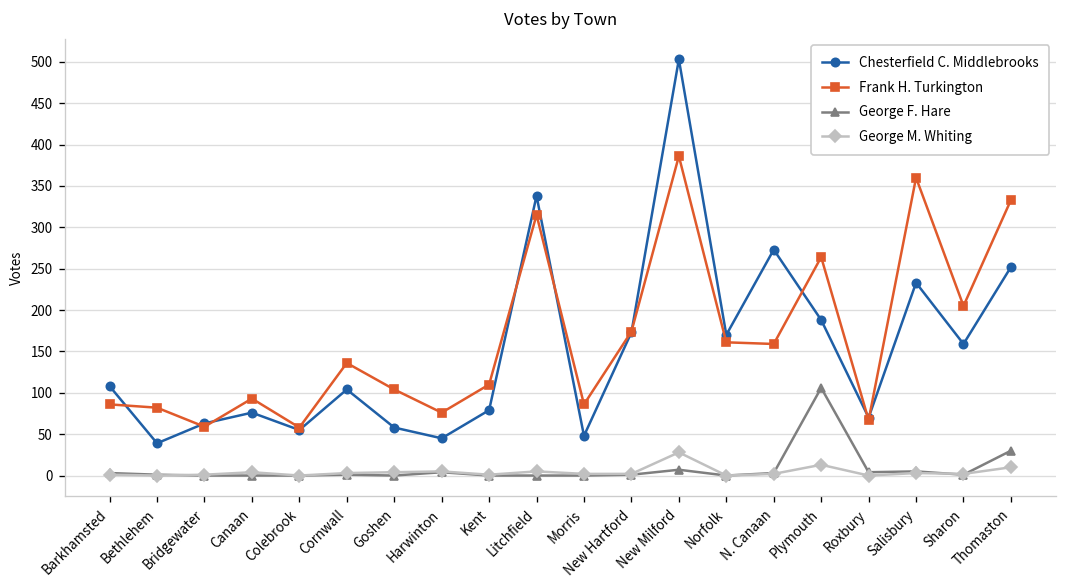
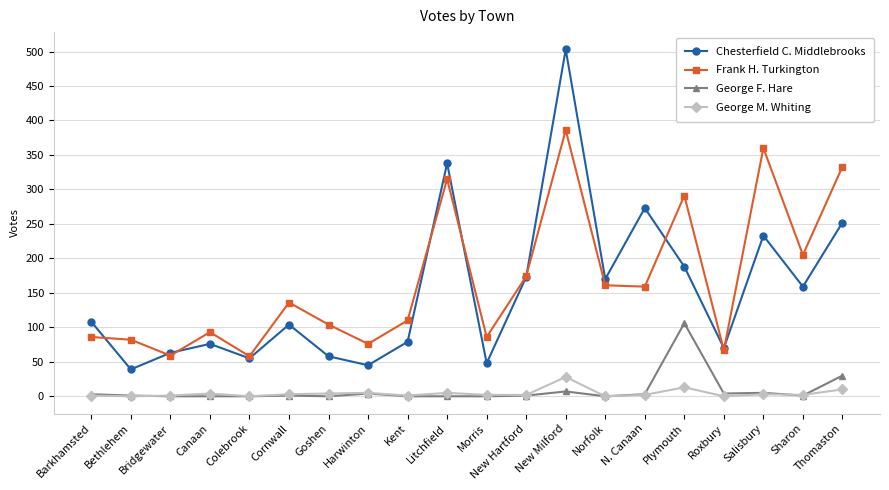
  {
    "Chesterfield C. Middlebrooks": {
      "Barkhamsted": 110,
      "Bethlehem": 40,
      "Bridgewater": 60,
      "Canaan": 80,
      "Cornwall": 100,
      "Goshen": 60,
      "Harwinton": 50,
      "Kent": 80,
      "Litchfield": 340,
      "Morris": 50,
      "New Milford": 500,
      "Norfolk": 170,
      "N. Canaan": 270,
      "Plymouth": 190,
      "Salisbury": 230,
      "Sharon": 160,
      "Thomaston": 250
    },
    "Frank H. Turkington": {
      "Barkhamsted": 90,
      "Bethlehem": 80,
      "Bridgewater": 60,
      "Canaan": 90,
      "Cornwall": 140,
      "Goshen": 100,
      "Harwinton": 80,
      "Kent": 110,
      "Litchfield": 320,
      "Morris": 90,
      "New Milford": 390,
      "Norfolk": 160,
      "N. Canaan": 160,
-     "Plymouth": 260,
+     "Plymouth": 290,
      "Salisbury": 360,
      "Sharon": 210,
      "Thomaston": 330
    },
    "George F. Hare": {
      "Canaan": 0,
      "Goshen": 0,
      "Litchfield": 0,
      "New Milford": 10,
      "Plymouth": 110,
      "Roxbury": 0,
      "Thomaston": 30
    },
    "George M. Whiting": {
      "Canaan": 0,
      "Goshen": 0,
      "Litchfield": 10,
      "New Milford": 30,
      "Plymouth": 10,
      "Roxbury": 0,
      "Thomaston": 10
    }
  }
